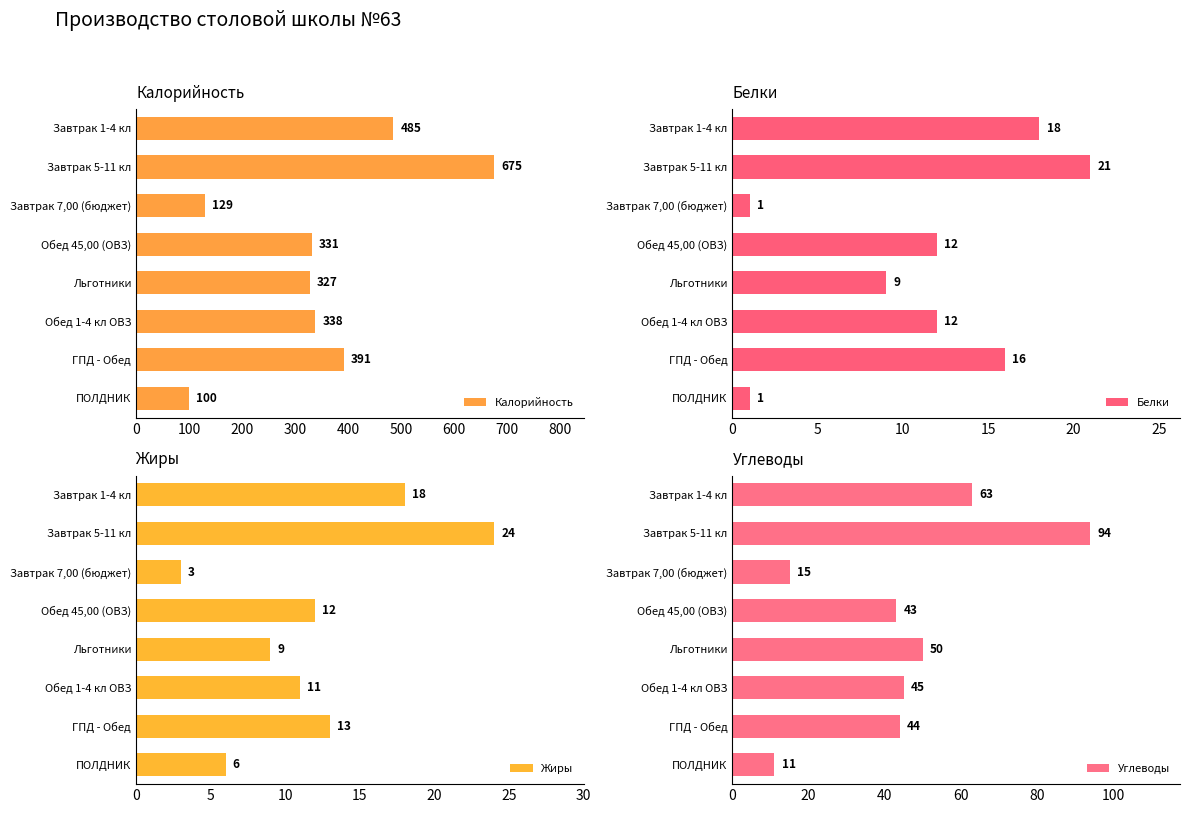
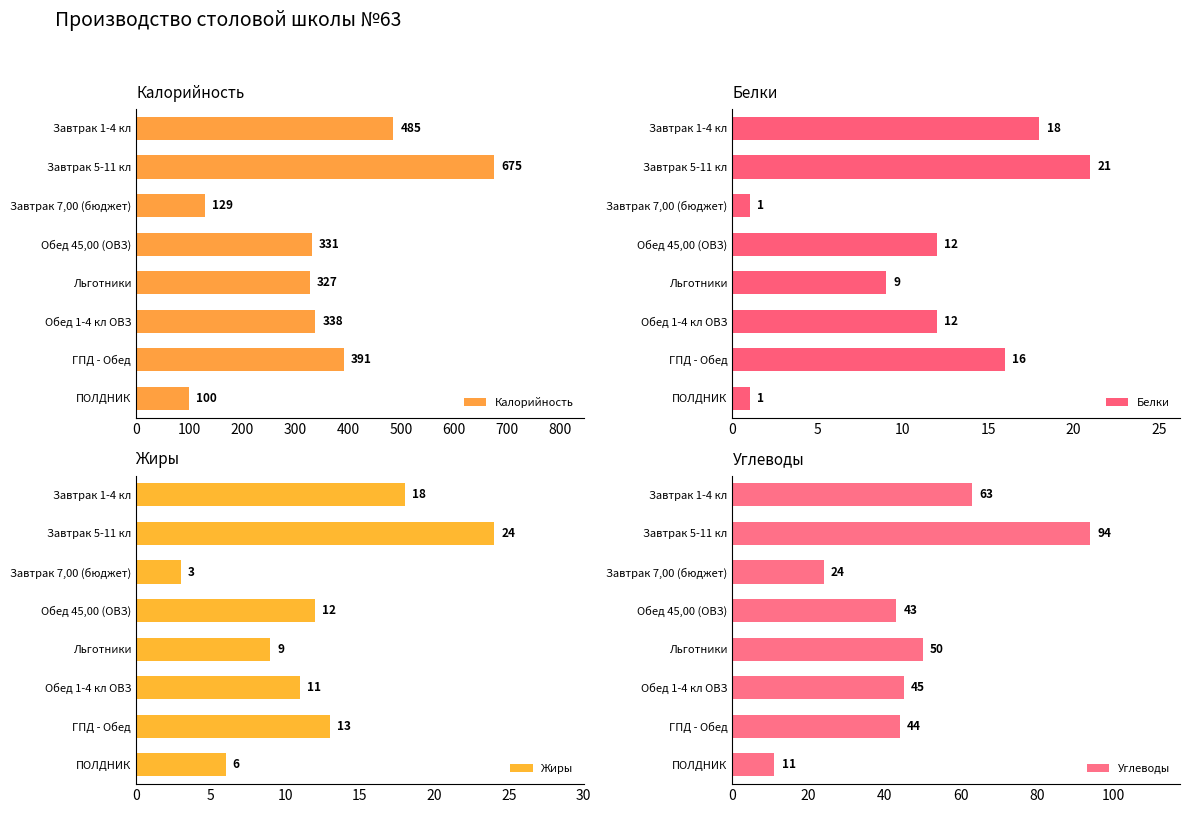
  {
    "Калорийность": {
      "Завтрак 1-4 кл": 485,
      "Завтрак 5-11 кл": 675,
      "Завтрак 7,00 (бюджет)": 129,
      "Обед 45,00 (ОВЗ)": 331,
      "Льготники": 327,
      "Обед 1-4 кл ОВЗ": 338,
      "ГПД - Обед": 391,
      "ПОЛДНИК": 100
    },
    "Белки": {
      "Завтрак 1-4 кл": 18,
      "Завтрак 5-11 кл": 21,
      "Завтрак 7,00 (бюджет)": 1,
      "Обед 45,00 (ОВЗ)": 12,
      "Льготники": 9,
      "Обед 1-4 кл ОВЗ": 12,
      "ГПД - Обед": 16,
      "ПОЛДНИК": 1
    },
    "Жиры": {
      "Завтрак 1-4 кл": 18,
      "Завтрак 5-11 кл": 24,
      "Завтрак 7,00 (бюджет)": 3,
      "Обед 45,00 (ОВЗ)": 12,
      "Льготники": 9,
      "Обед 1-4 кл ОВЗ": 11,
      "ГПД - Обед": 13,
      "ПОЛДНИК": 6
    },
    "Углеводы": {
      "Завтрак 1-4 кл": 63,
      "Завтрак 5-11 кл": 94,
-     "Завтрак 7,00 (бюджет)": 15,
+     "Завтрак 7,00 (бюджет)": 24,
      "Обед 45,00 (ОВЗ)": 43,
      "Льготники": 50,
      "Обед 1-4 кл ОВЗ": 45,
      "ГПД - Обед": 44,
      "ПОЛДНИК": 11
    }
  }
